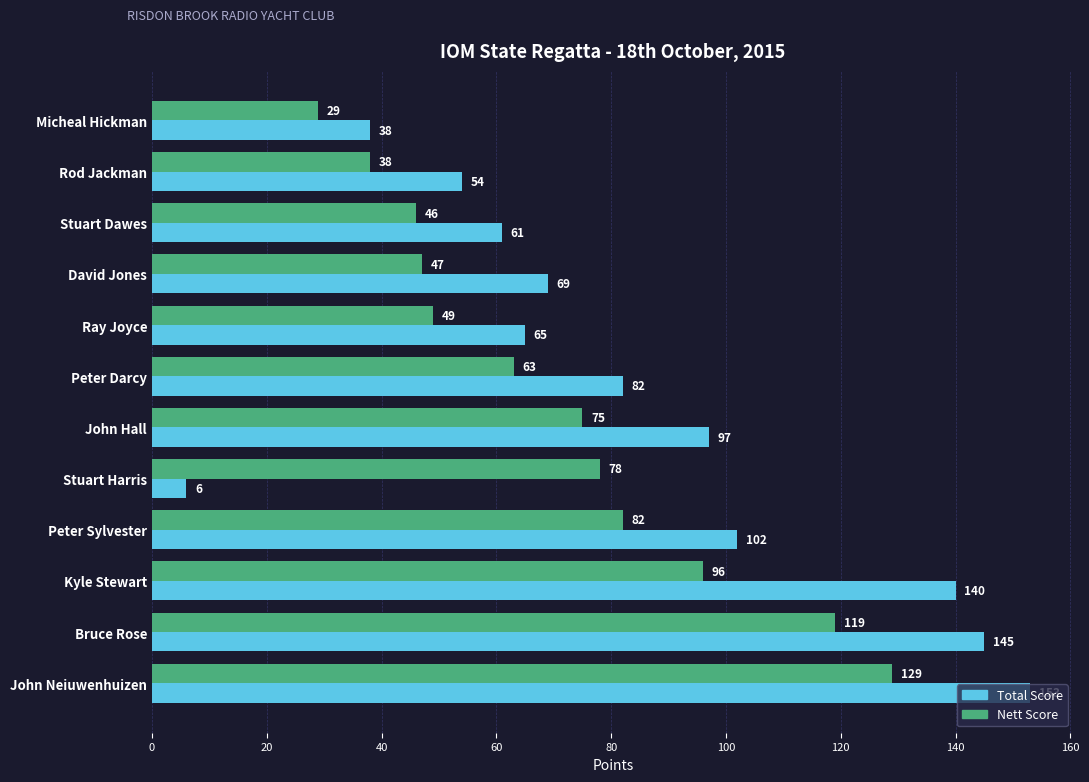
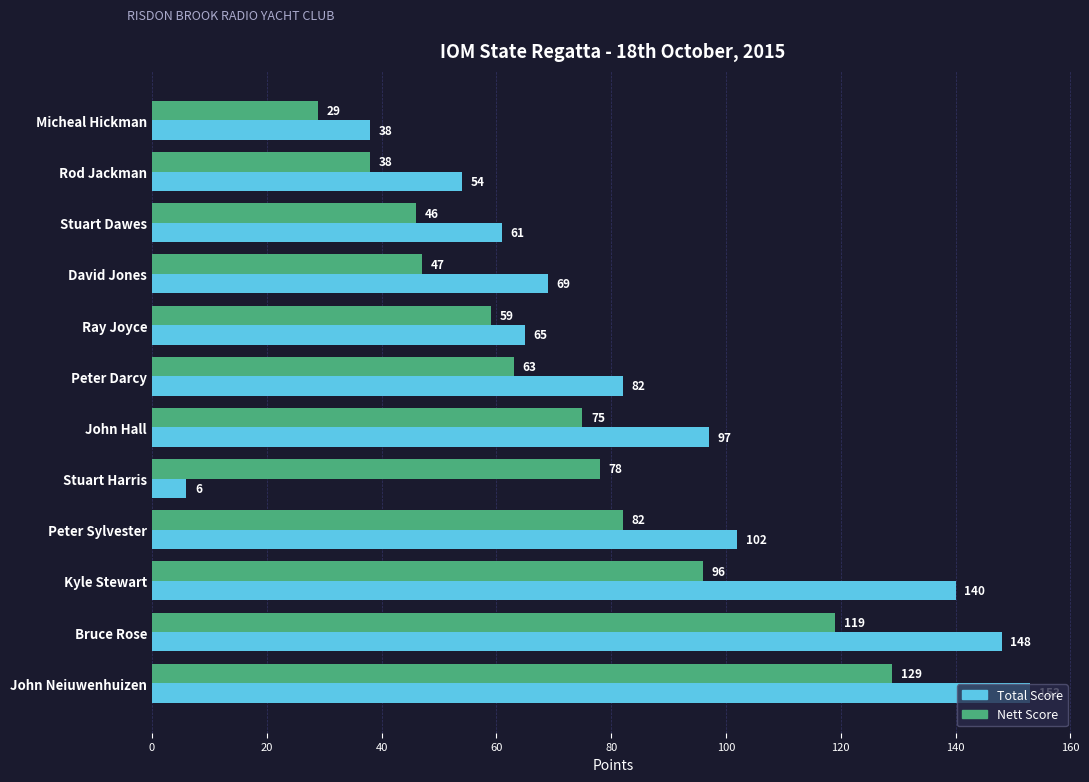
  {
    "Total Score": {
      "Micheal Hickman": 38,
      "Rod Jackman": 54,
      "Stuart Dawes": 61,
      "David Jones": 69,
      "Ray Joyce": 65,
      "Peter Darcy": 82,
      "John Hall": 97,
      "Stuart Harris": 6,
      "Peter Sylvester": 102,
      "Kyle Stewart": 140,
-     "Bruce Rose": 145
+     "Bruce Rose": 148
    },
    "Nett Score": {
      "Micheal Hickman": 29,
      "Rod Jackman": 38,
      "Stuart Dawes": 46,
      "David Jones": 47,
-     "Ray Joyce": 49,
+     "Ray Joyce": 59,
      "Peter Darcy": 63,
      "John Hall": 75,
      "Stuart Harris": 78,
      "Peter Sylvester": 82,
      "Kyle Stewart": 96,
      "Bruce Rose": 119,
      "John Neiuwenhuizen": 129
    }
  }
